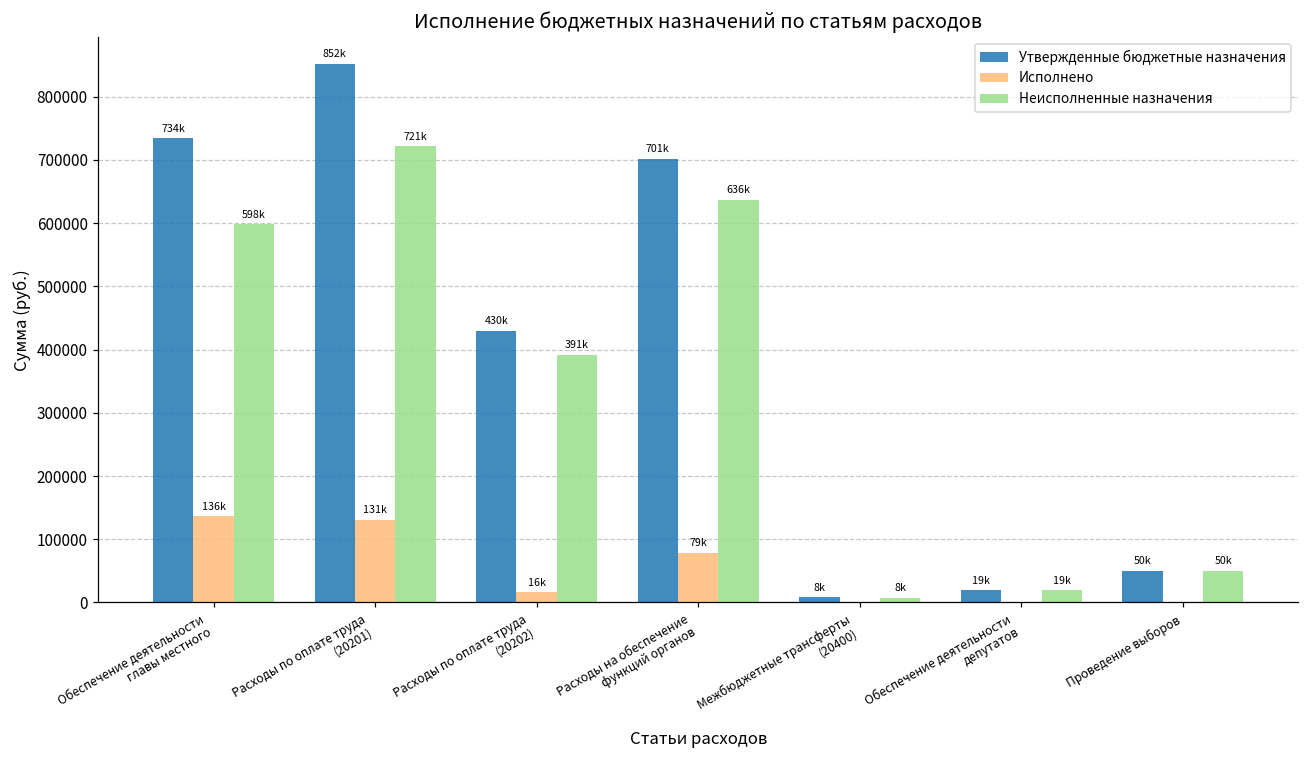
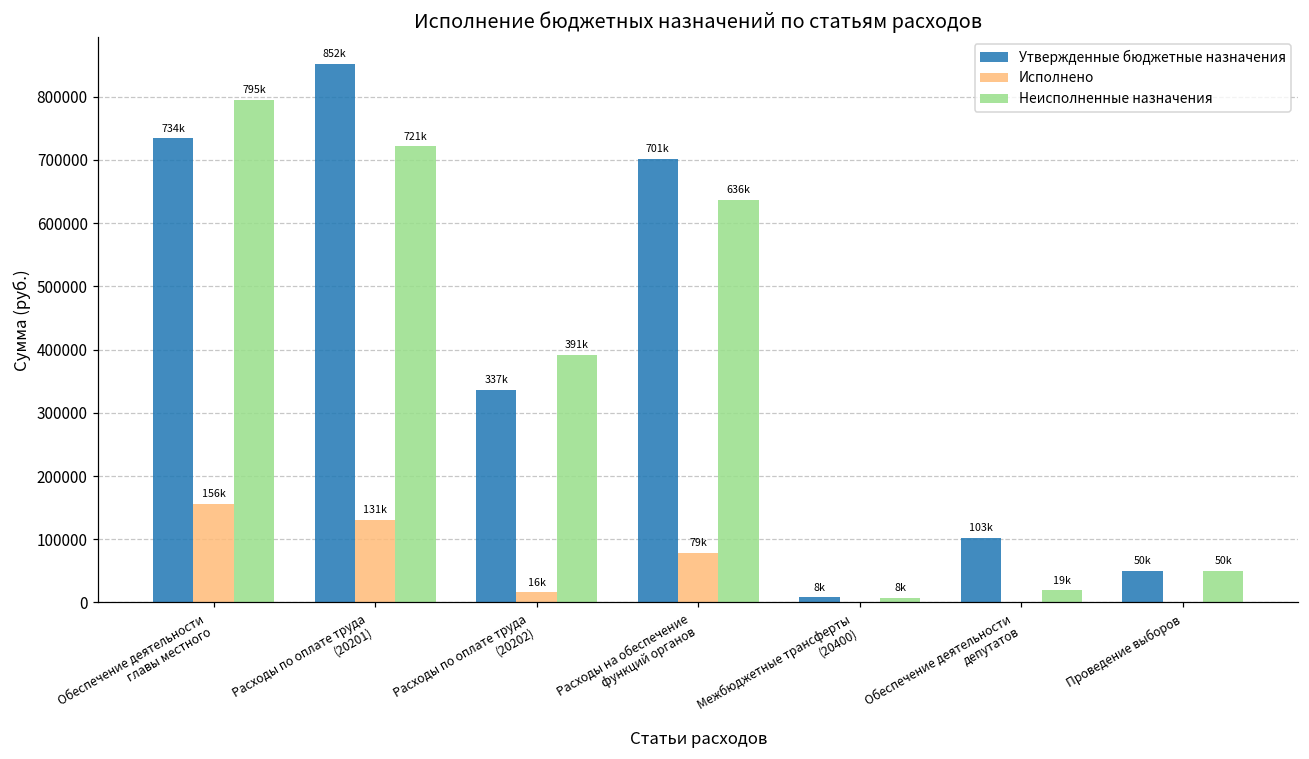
  {
    "Утвержденные бюджетные назначения": {
      "Обеспечение деятельности главы местного": "734k",
      "Расходы по оплате труда (20201)": "852k",
-     "Расходы по оплате труда (20202)": "430k",
+     "Расходы по оплате труда (20202)": "337k",
      "Расходы на обеспечение функций органов": "701k",
      "Межбюджетные трансферты (20400)": "8k",
-     "Обеспечение деятельности депутатов": "19k",
+     "Обеспечение деятельности депутатов": "103k",
      "Проведение выборов": "50k"
    },
    "Исполнено": {
-     "Обеспечение деятельности главы местного": "136k",
+     "Обеспечение деятельности главы местного": "156k",
      "Расходы по оплате труда (20201)": "131k",
      "Расходы по оплате труда (20202)": "16k",
      "Расходы на обеспечение функций органов": "79k"
    },
    "Неисполненные назначения": {
-     "Обеспечение деятельности главы местного": "598k",
+     "Обеспечение деятельности главы местного": "795k",
      "Расходы по оплате труда (20201)": "721k",
      "Расходы по оплате труда (20202)": "391k",
      "Расходы на обеспечение функций органов": "636k",
      "Межбюджетные трансферты (20400)": "8k",
      "Обеспечение деятельности депутатов": "19k",
      "Проведение выборов": "50k"
    }
  }
